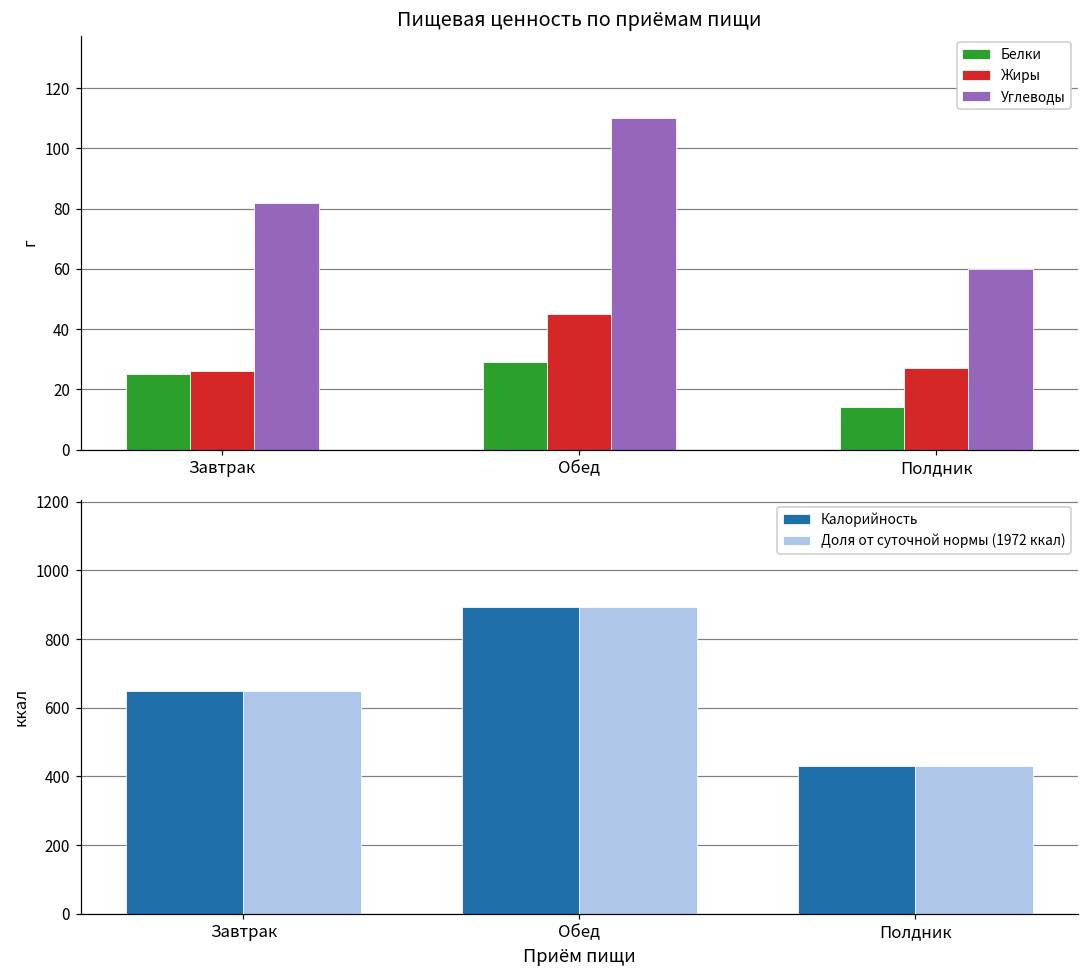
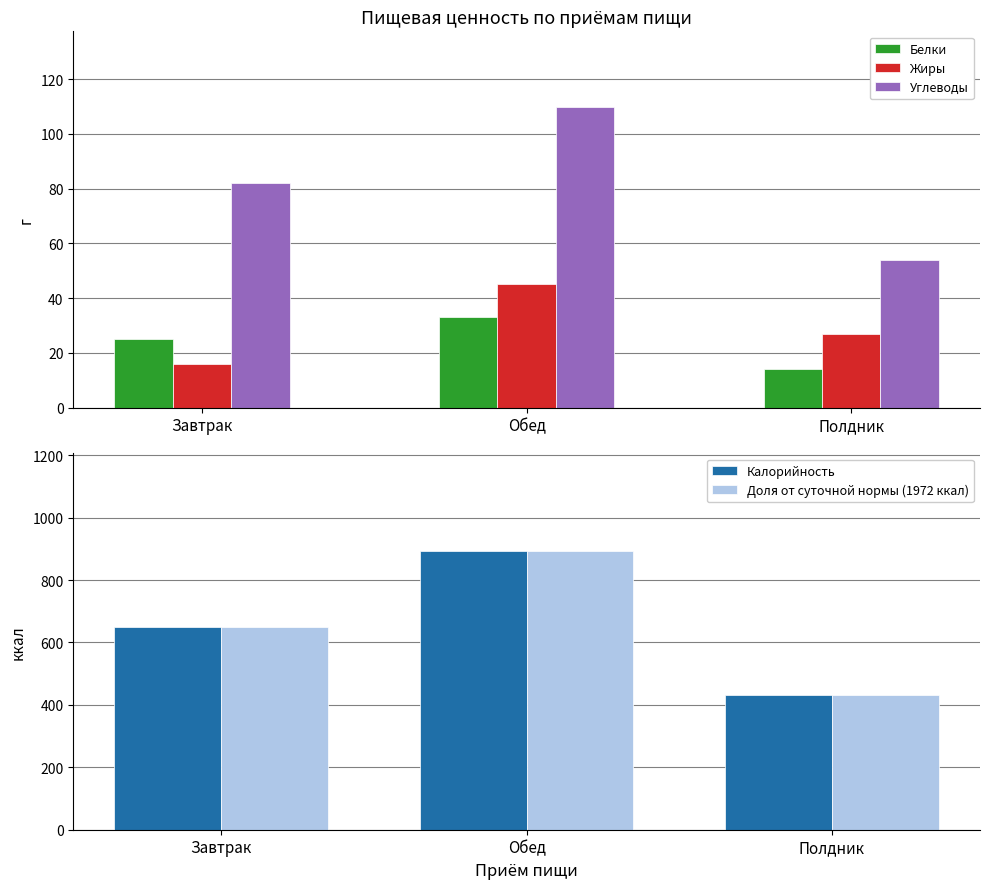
  {
    "Пищевая ценность по приёмам пищи": {
      "Белки": {
        "Завтрак": 25,
-       "Обед": 29,
+       "Обед": 33,
        "Полдник": 14
      },
      "Жиры": {
-       "Завтрак": 26,
+       "Завтрак": 16,
        "Обед": 45,
        "Полдник": 27
      },
      "Углеводы": {
        "Завтрак": 82,
        "Обед": 110,
-       "Полдник": 60
+       "Полдник": 54
      }
    }
  }
